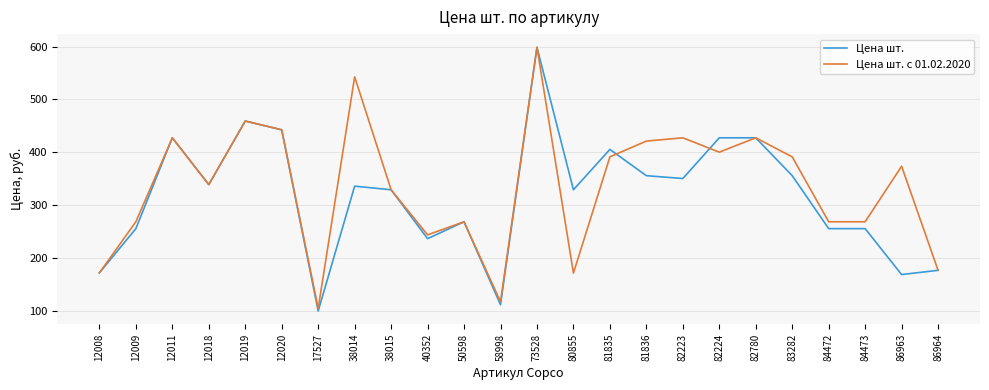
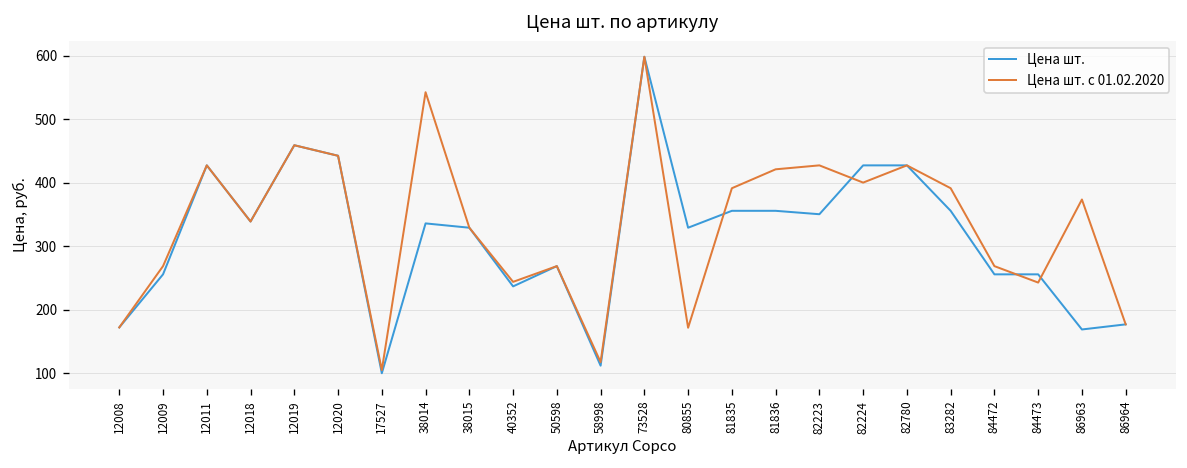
  {
    "Цена шт.": {
      "12009": 260,
      "17527": 100,
      "38014": 340,
      "40352": 240,
      "58998": 110,
      "80855": 330,
-     "81835": 410,
+     "81835": 360,
      "81836": 360,
      "82223": 350,
      "82224": 430,
      "83282": 360,
      "84472": 260,
      "84473": 260,
      "86963": 170
    },
    "Цена шт. с 01.02.2020": {
      "12009": 270,
      "17527": 100,
      "38014": 540,
      "40352": 240,
      "58998": 120,
      "80855": 170,
      "81835": 390,
      "81836": 420,
      "82223": 430,
      "82224": 400,
      "83282": 390,
      "84472": 270,
-     "84473": 270,
+     "84473": 240,
      "86963": 370
    }
  }
